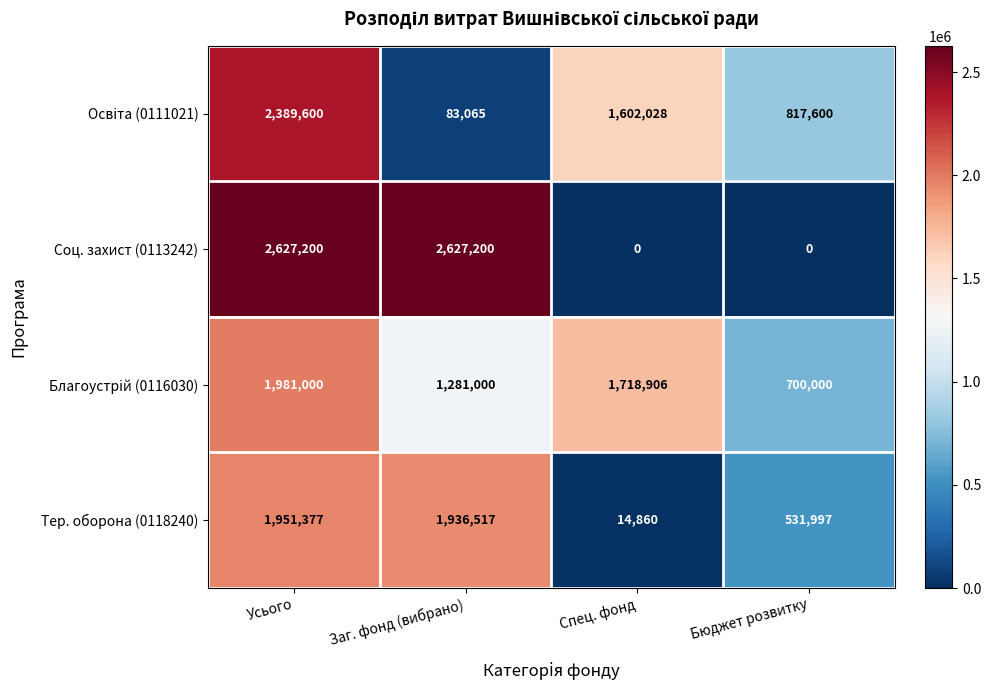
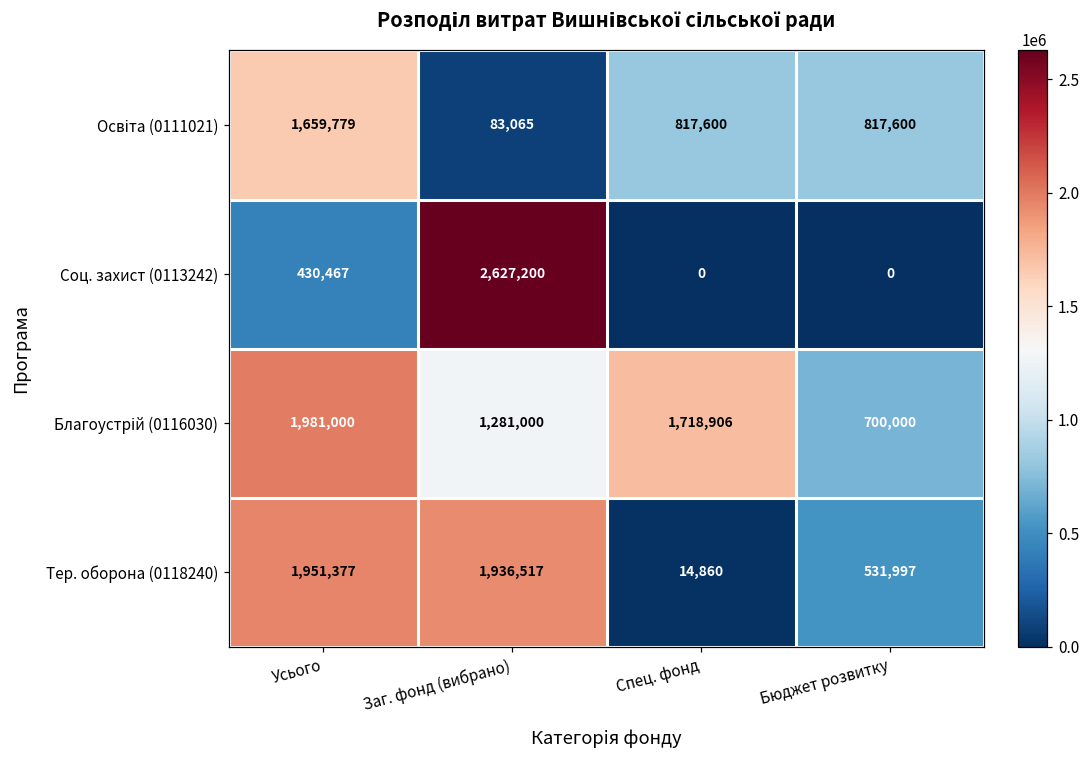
  {
    "Освіта (0111021)": {
-     "Усього": "2,389,600",
+     "Усього": "1,659,779",
      "Заг. фонд (вибрано)": "83,065",
-     "Спец. фонд": "1,602,028",
+     "Спец. фонд": "817,600",
      "Бюджет розвитку": "817,600"
    },
    "Соц. захист (0113242)": {
-     "Усього": "2,627,200",
+     "Усього": "430,467",
      "Заг. фонд (вибрано)": "2,627,200",
      "Спец. фонд": "0",
      "Бюджет розвитку": "0"
    },
    "Благоустрій (0116030)": {
      "Усього": "1,981,000",
      "Заг. фонд (вибрано)": "1,281,000",
      "Спец. фонд": "1,718,906",
      "Бюджет розвитку": "700,000"
    },
    "Тер. оборона (0118240)": {
      "Усього": "1,951,377",
      "Заг. фонд (вибрано)": "1,936,517",
      "Спец. фонд": "14,860",
      "Бюджет розвитку": "531,997"
    }
  }
